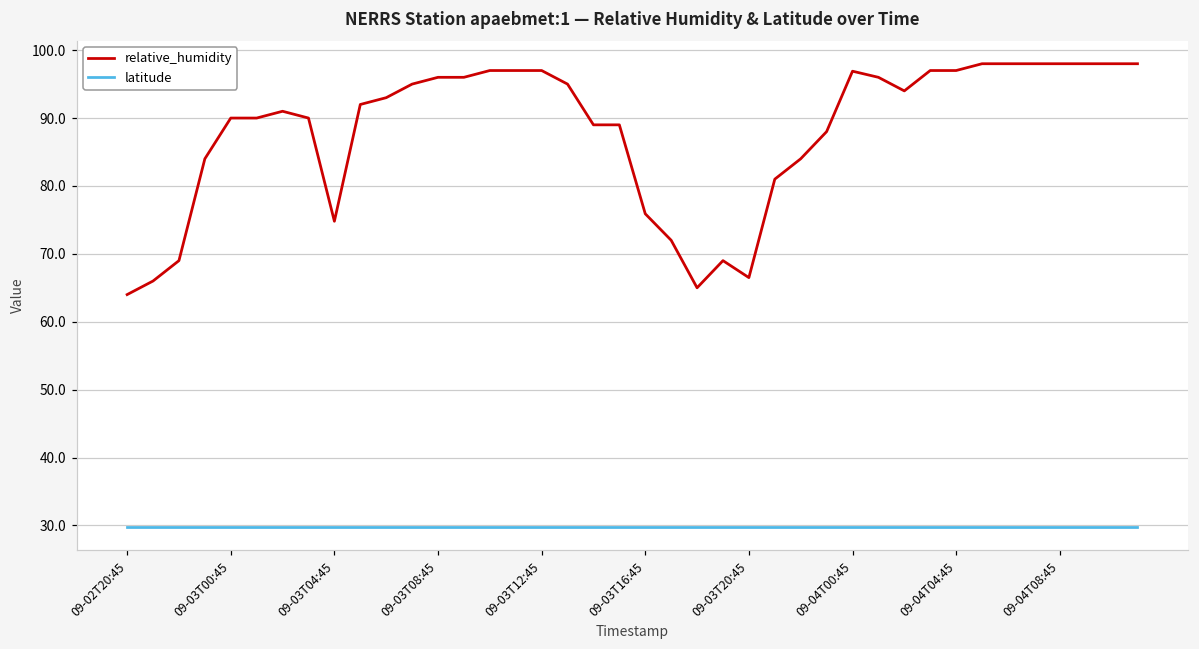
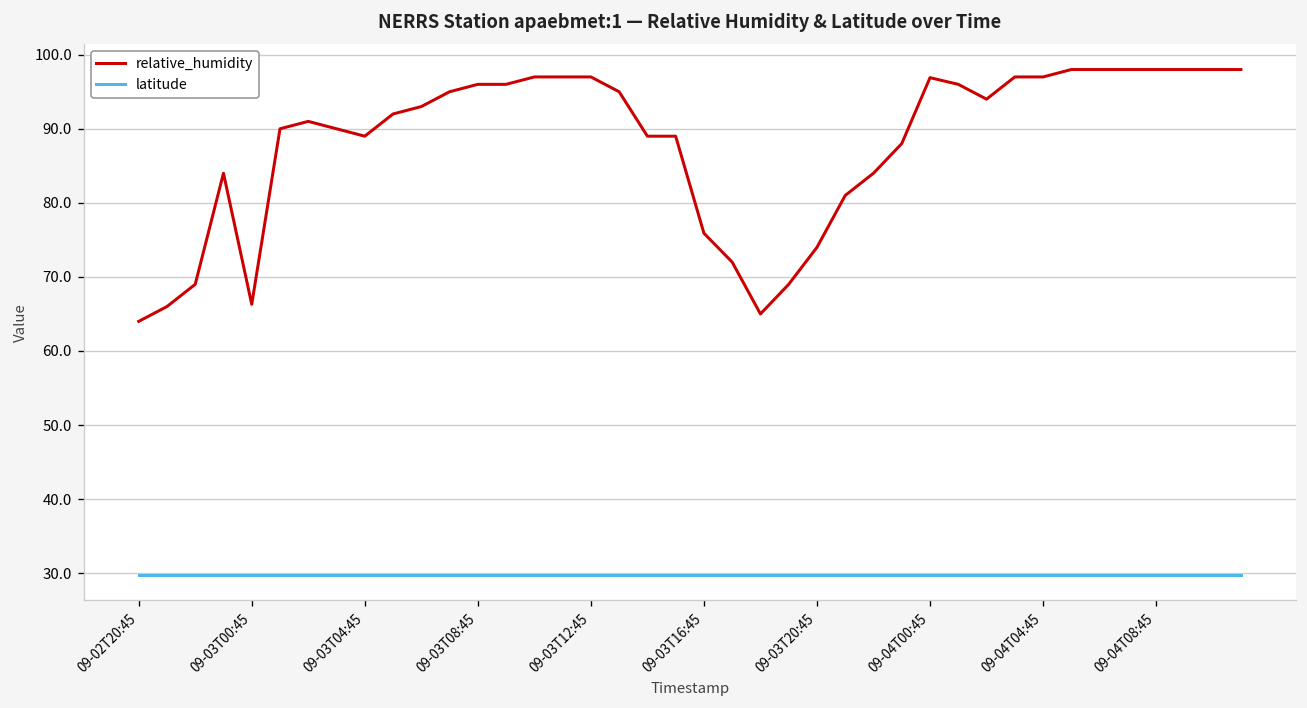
  {
    "relative_humidity": {
      "09-02T20:45": 64,
-     "09-03T00:45": 90,
-     "09-03T04:45": 75,
+     "09-03T00:45": 66,
+     "09-03T04:45": 89,
      "09-03T08:45": 96,
      "09-03T12:45": 97,
      "09-03T16:45": 76,
-     "09-03T20:45": 67,
+     "09-03T20:45": 74,
      "09-04T00:45": 97,
      "09-04T04:45": 97,
      "09-04T08:45": 98
    },
    "latitude": {
      "09-02T20:45": 30,
      "09-03T00:45": 30,
      "09-03T04:45": 30,
      "09-03T08:45": 30,
      "09-03T12:45": 30,
      "09-03T16:45": 30,
      "09-03T20:45": 30,
      "09-04T00:45": 30,
      "09-04T04:45": 30,
      "09-04T08:45": 30
    }
  }
